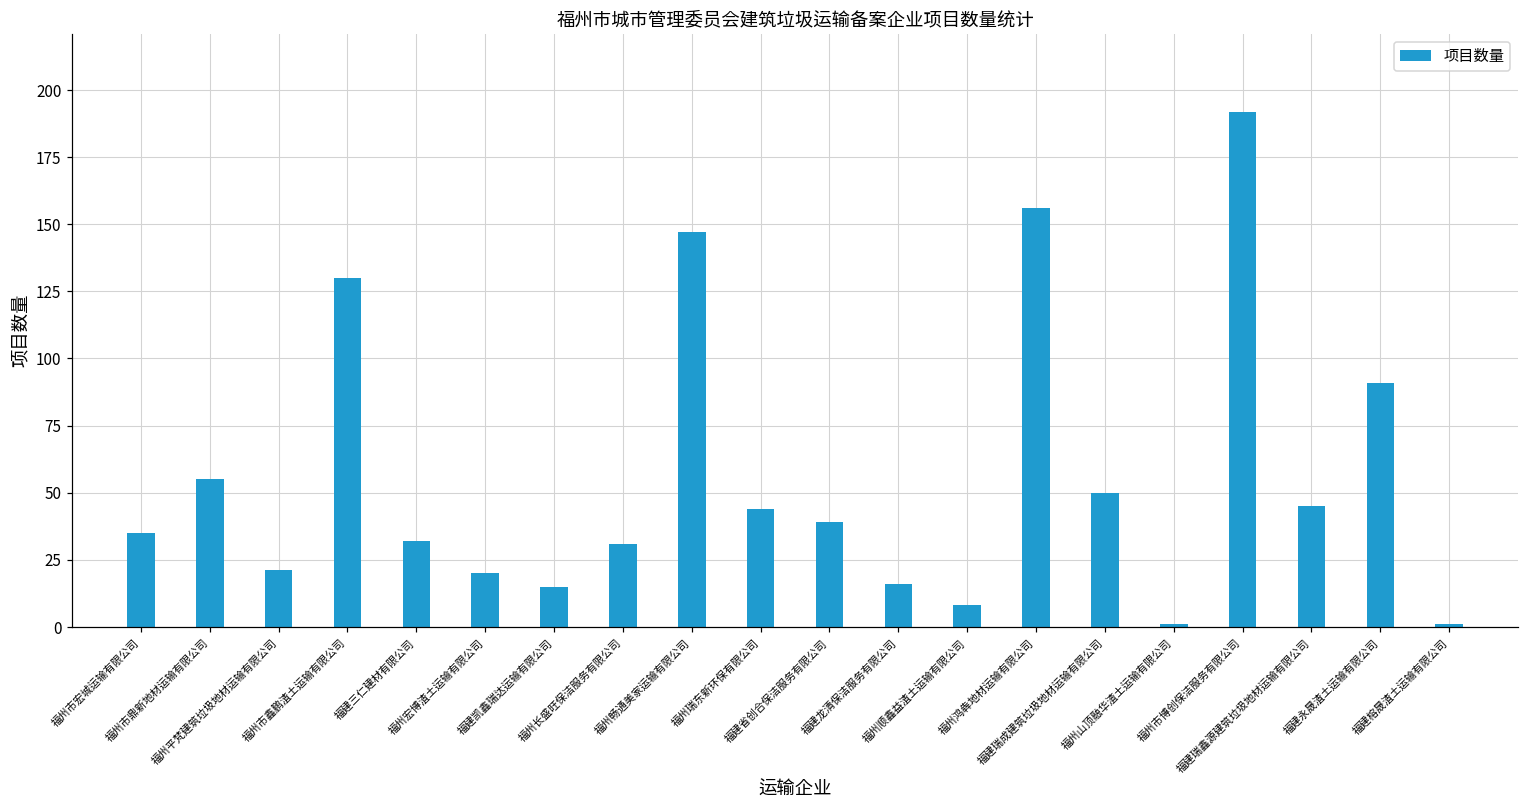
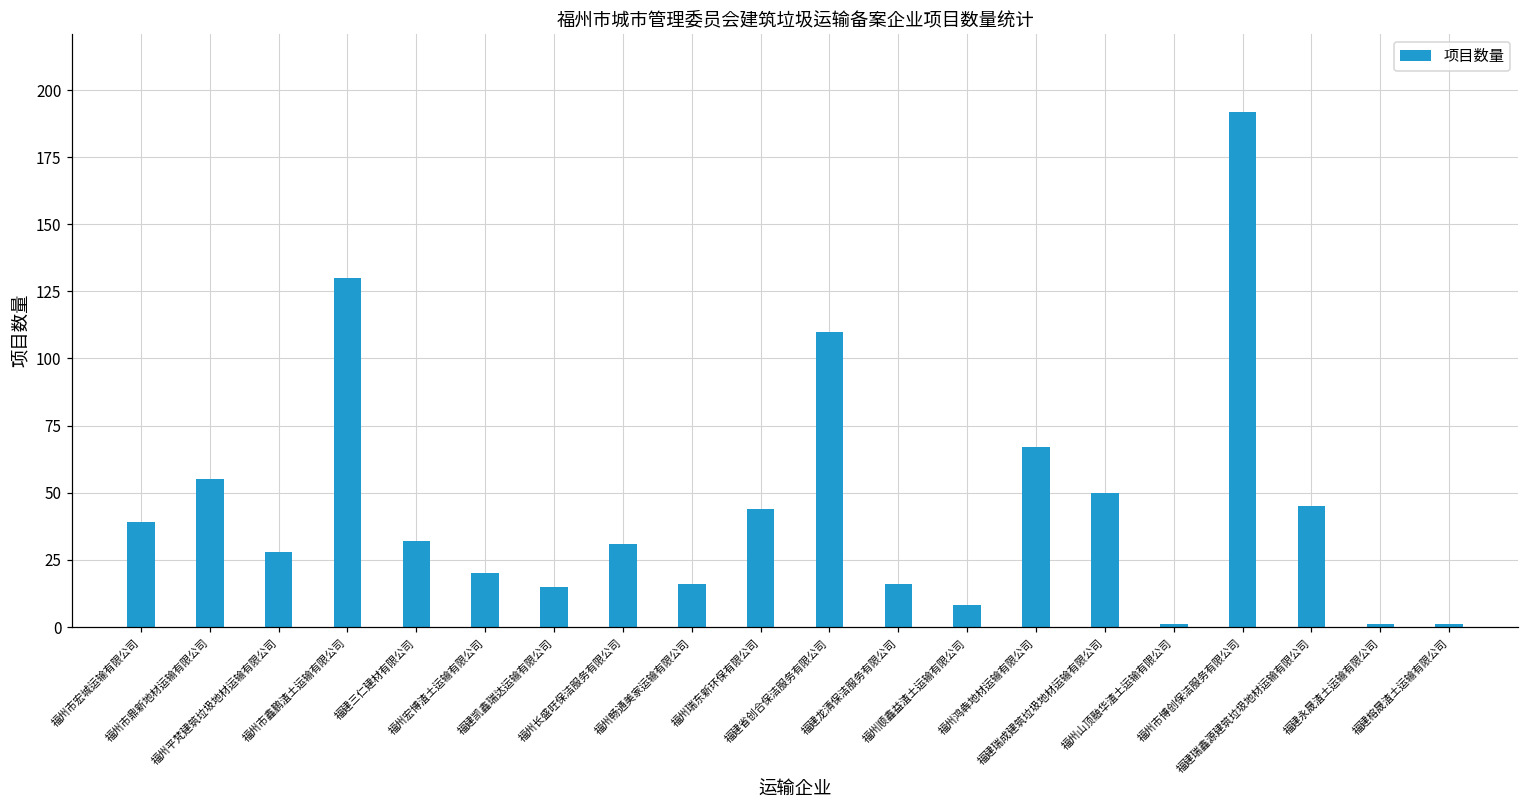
  {
-   "福州市宏城运输有限公司": 35,
+   "福州市宏城运输有限公司": 39,
    "福州市鼎新地材运输有限公司": 55,
-   "福州平梵建筑垃圾地材运输有限公司": 21,
+   "福州平梵建筑垃圾地材运输有限公司": 28,
    "福州市鑫鹏渣土运输有限公司": 130,
    "福建三仁建材有限公司": 32,
    "福州宏博渣土运输有限公司": 20,
    "福建凯鑫瑞达运输有限公司": 15,
    "福州长盛旺保洁服务有限公司": 31,
-   "福州畅通美家运输有限公司": 147,
+   "福州畅通美家运输有限公司": 16,
    "福州瑞东新环保有限公司": 44,
-   "福建省创合保洁服务有限公司": 39,
+   "福建省创合保洁服务有限公司": 110,
    "福建龙清保洁服务有限公司": 16,
    "福州顺鑫益渣土运输有限公司": 8,
-   "福州鸿犇地材运输有限公司": 156,
+   "福州鸿犇地材运输有限公司": 67,
    "福建瑞成建筑垃圾地材运输有限公司": 50,
    "福州市博创保洁服务有限公司": 192,
    "福建瑞鑫源建筑垃圾地材运输有限公司": 45,
-   "福建永晟渣土运输有限公司": 91
+   "福建永晟渣土运输有限公司": 1
  }
